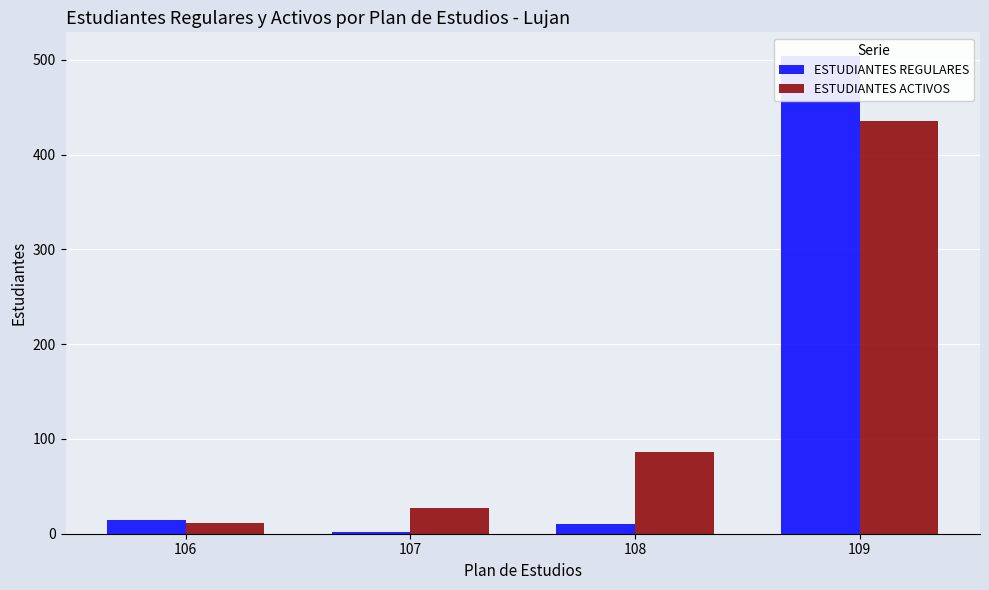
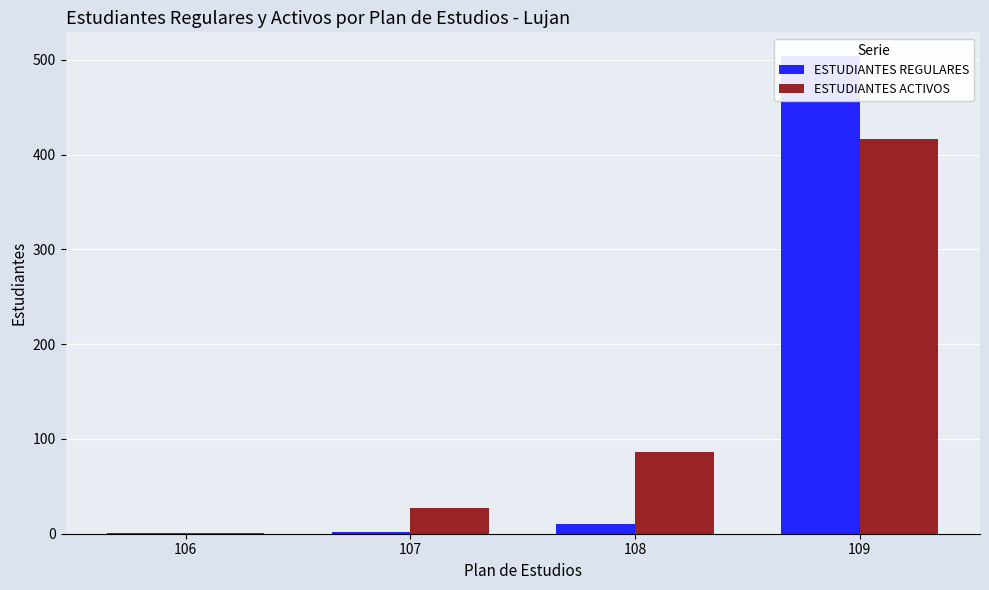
  {
    "ESTUDIANTES REGULARES": {
-     "106": 10,
+     "106": 0,
      "108": 10
    },
    "ESTUDIANTES ACTIVOS": {
-     "106": 10,
+     "106": 0,
      "107": 30,
      "108": 90,
-     "109": 440
+     "109": 420
    }
  }
